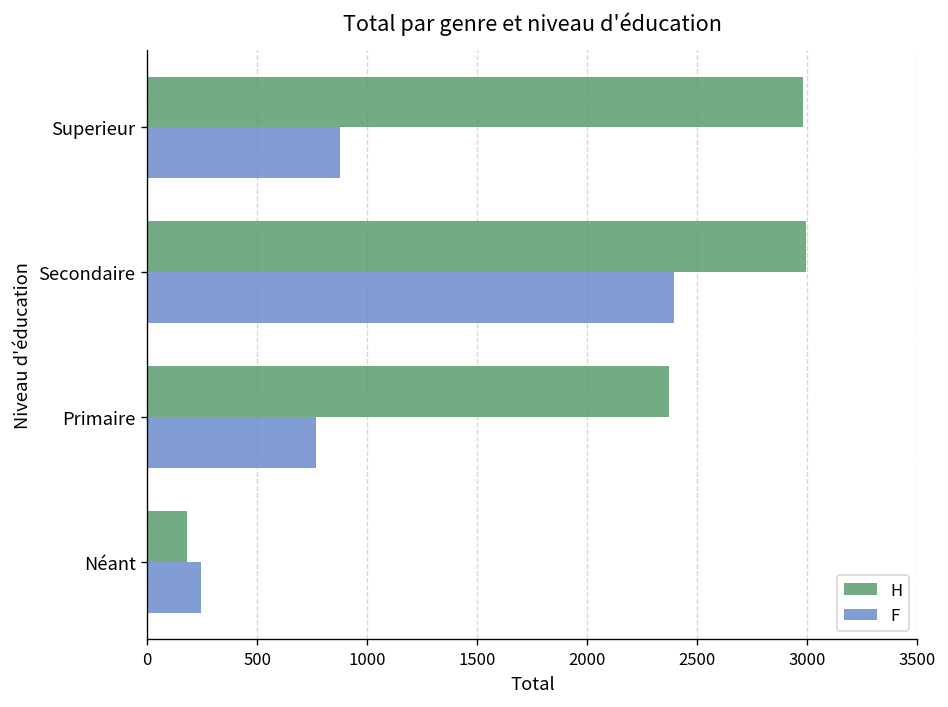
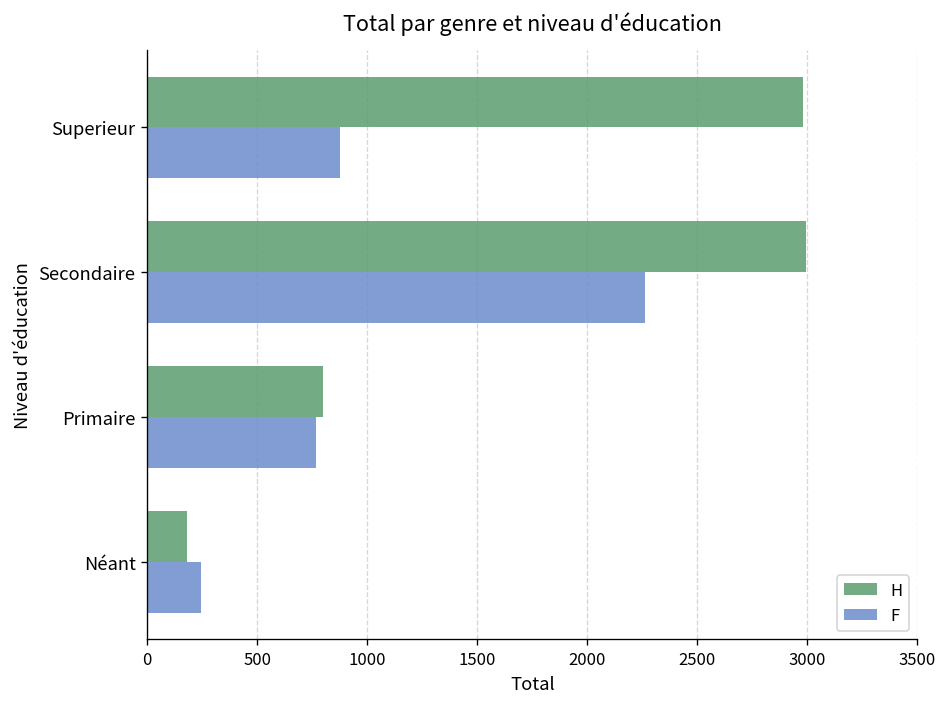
  {
    "H": {
      "Superieur": 2980,
      "Secondaire": 2990,
-     "Primaire": 2370,
+     "Primaire": 800,
      "Néant": 180
    },
    "F": {
      "Superieur": 880,
-     "Secondaire": 2390,
+     "Secondaire": 2260,
      "Primaire": 770,
      "Néant": 250
    }
  }
